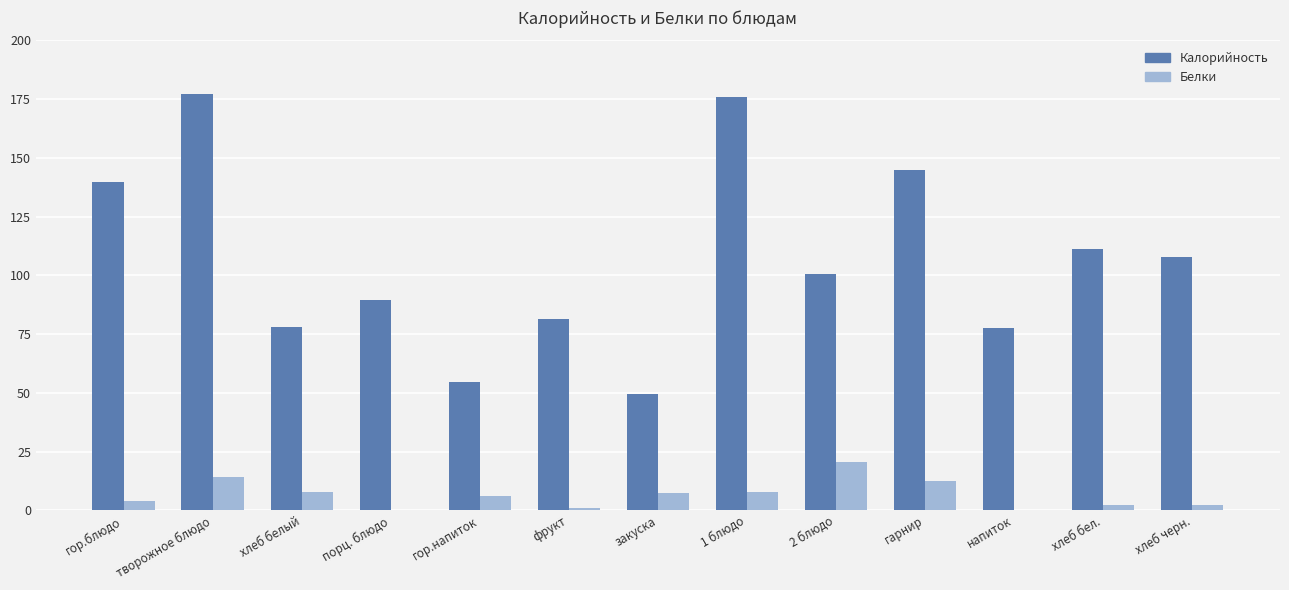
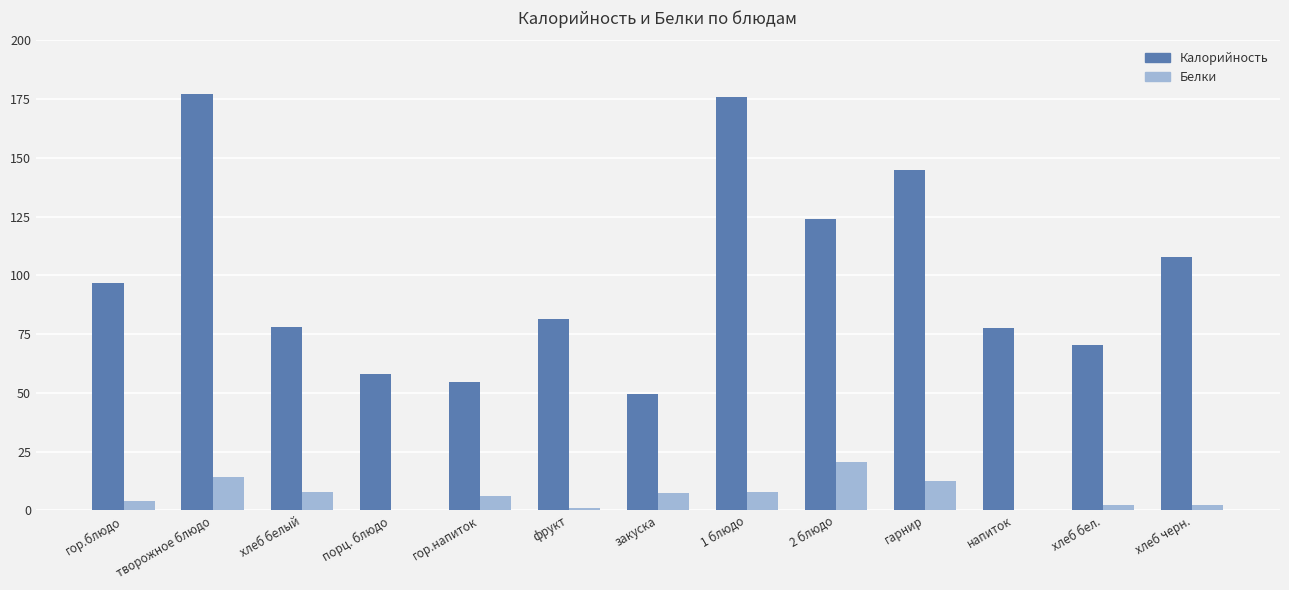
  {
    "Калорийность": {
-     "гор.блюдо": 140,
+     "гор.блюдо": 97,
      "творожное блюдо": 177,
      "хлеб белый": 78,
-     "порц. блюдо": 90,
+     "порц. блюдо": 58,
      "гор.напиток": 55,
      "фрукт": 82,
      "закуска": 50,
      "1 блюдо": 176,
-     "2 блюдо": 101,
+     "2 блюдо": 124,
      "гарнир": 145,
      "напиток": 78,
-     "хлеб бел.": 111,
+     "хлеб бел.": 70,
      "хлеб черн.": 108
    },
    "Белки": {
      "гор.блюдо": 4,
      "творожное блюдо": 14,
      "хлеб белый": 8,
      "гор.напиток": 6,
      "закуска": 7,
      "1 блюдо": 8,
      "2 блюдо": 21,
      "гарнир": 12,
      "хлеб бел.": 2,
      "хлеб черн.": 2
    }
  }
